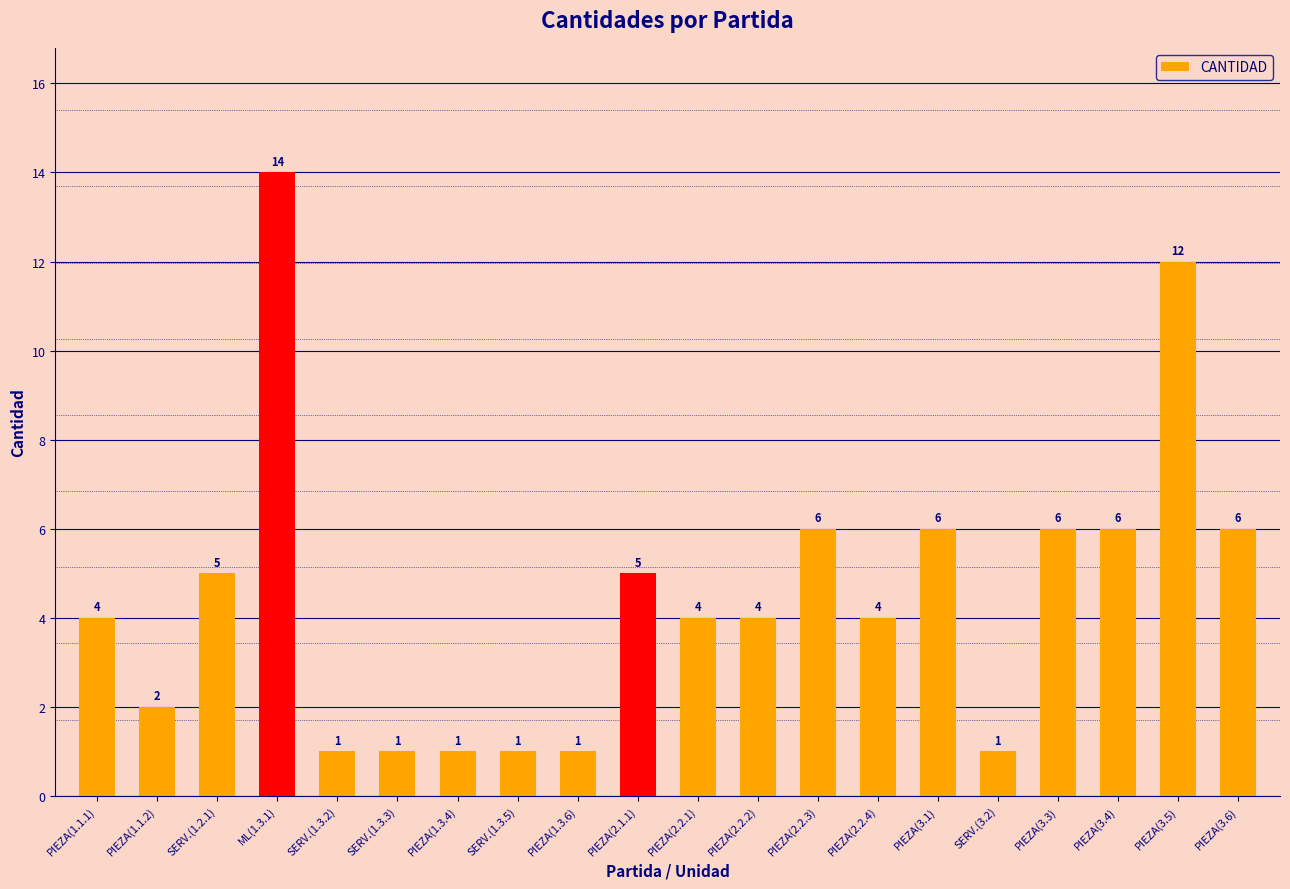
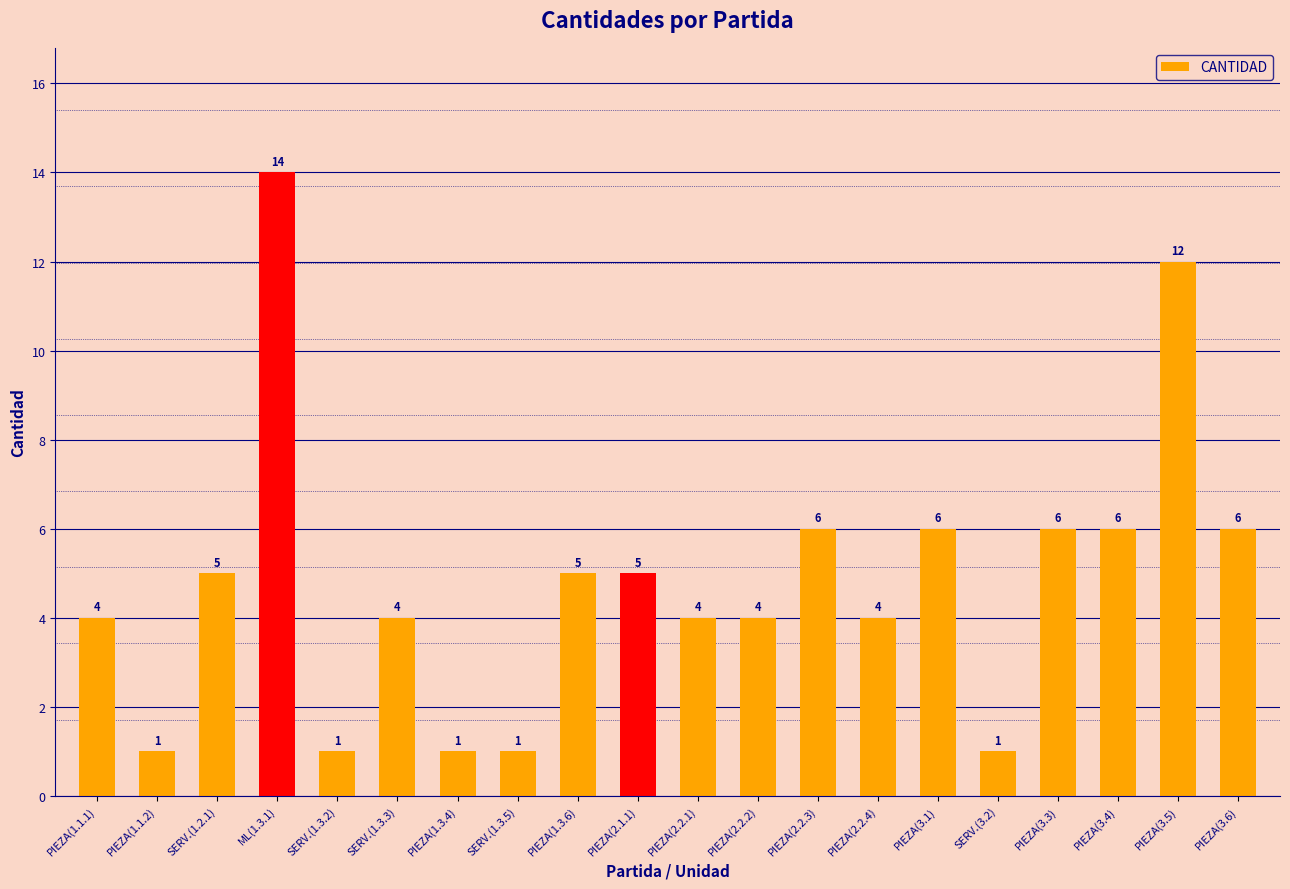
  {
    "PIEZA(1.1.1)": 4,
-   "PIEZA(1.1.2)": 2,
+   "PIEZA(1.1.2)": 1,
    "SERV.(1.2.1)": 5,
    "ML(1.3.1)": 14,
    "SERV.(1.3.2)": 1,
-   "SERV.(1.3.3)": 1,
+   "SERV.(1.3.3)": 4,
    "PIEZA(1.3.4)": 1,
    "SERV.(1.3.5)": 1,
-   "PIEZA(1.3.6)": 1,
+   "PIEZA(1.3.6)": 5,
    "PIEZA(2.1.1)": 5,
    "PIEZA(2.2.1)": 4,
    "PIEZA(2.2.2)": 4,
    "PIEZA(2.2.3)": 6,
    "PIEZA(2.2.4)": 4,
    "PIEZA(3.1)": 6,
    "SERV.(3.2)": 1,
    "PIEZA(3.3)": 6,
    "PIEZA(3.4)": 6,
    "PIEZA(3.5)": 12,
    "PIEZA(3.6)": 6
  }
